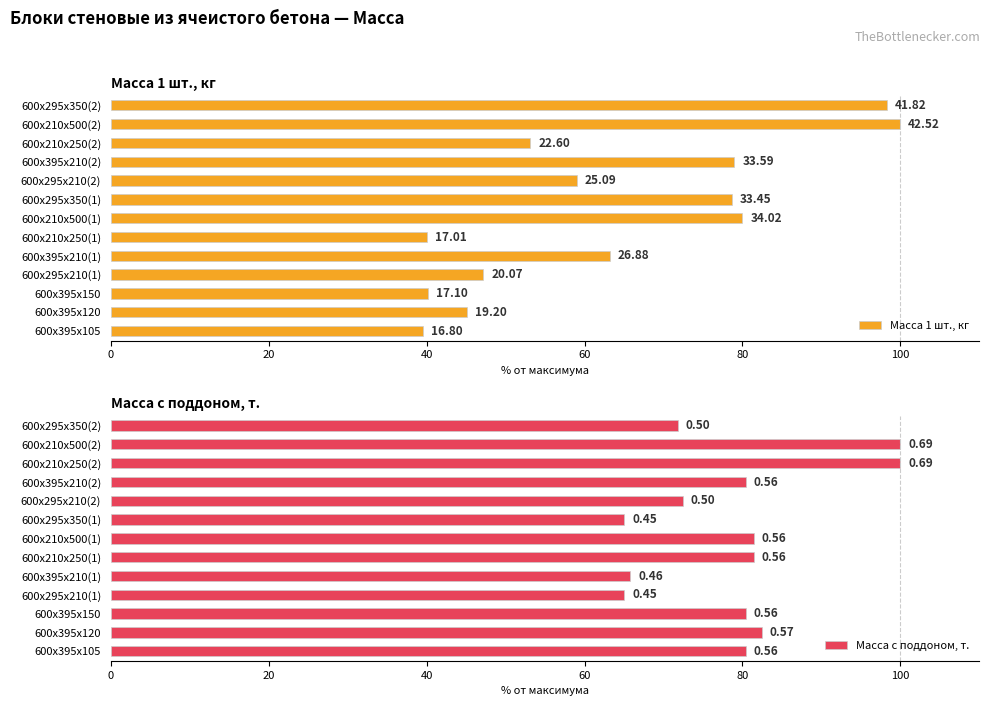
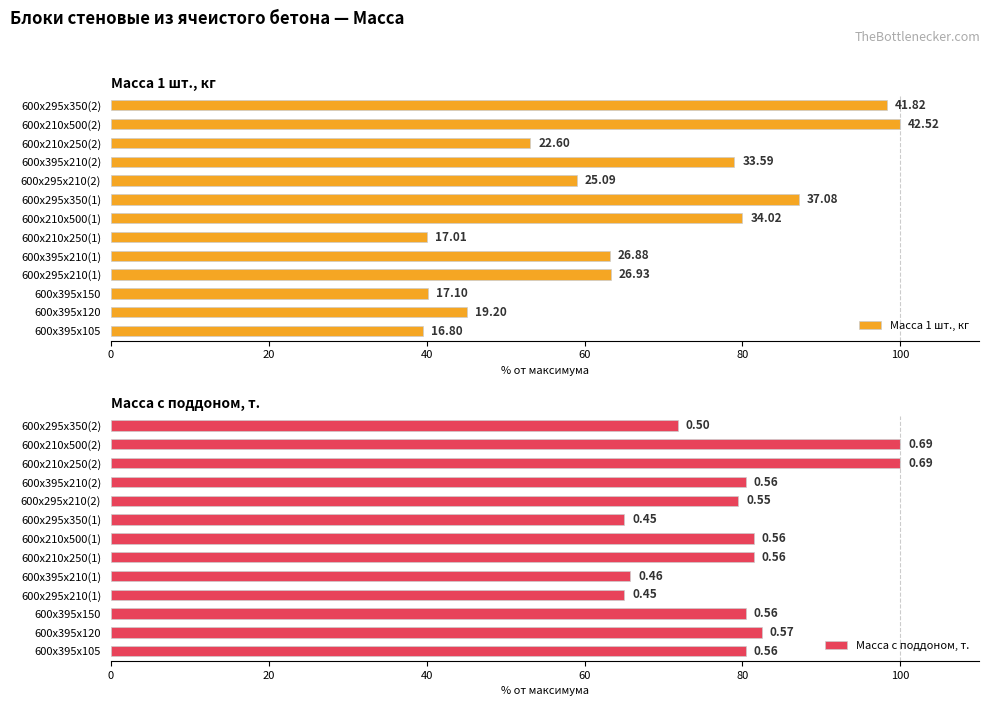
  {
    "Масса 1 шт., кг": {
-     "600х295х350(1)": 33.45,
-     "600х295х210(1)": 20.07
+     "600х295х350(1)": 37.08,
+     "600х295х210(1)": 26.93
    },
    "Масса с поддоном, т.": {
-     "600х295х210(2)": 0.50
+     "600х295х210(2)": 0.55
    }
  }
